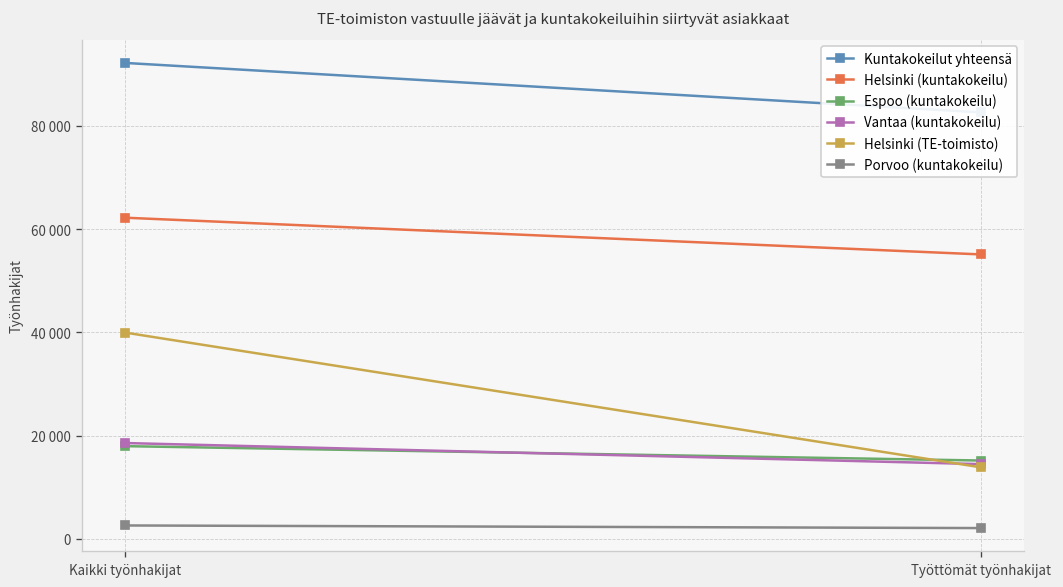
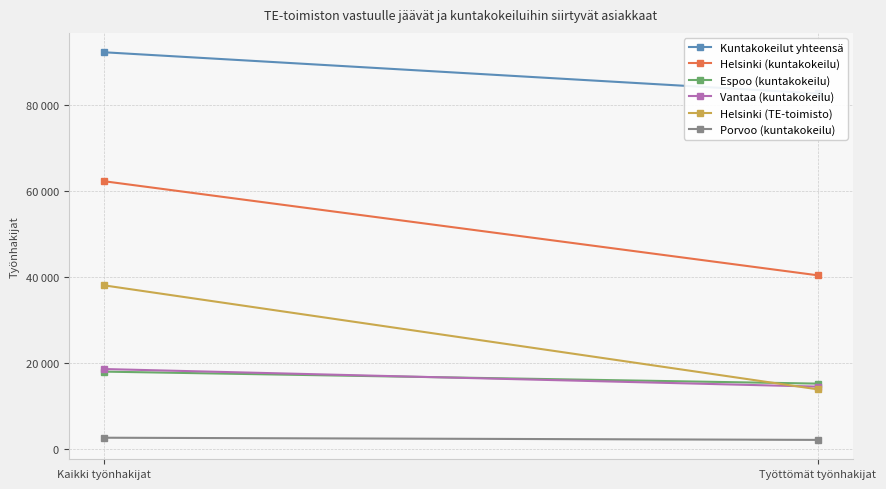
  {
    "Kuntakokeilut yhteensä": {
      "Kaikki työnhakijat": 92000
    },
    "Helsinki (kuntakokeilu)": {
      "Kaikki työnhakijat": 62000,
-     "Työttömät työnhakijat": 55000
+     "Työttömät työnhakijat": 40000
    },
    "Vantaa (kuntakokeilu)": {
      "Kaikki työnhakijat": 19000,
      "Työttömät työnhakijat": 14000
    },
    "Helsinki (TE-toimisto)": {
-     "Kaikki työnhakijat": 40000,
+     "Kaikki työnhakijat": 38000,
      "Työttömät työnhakijat": 14000
    }
  }
